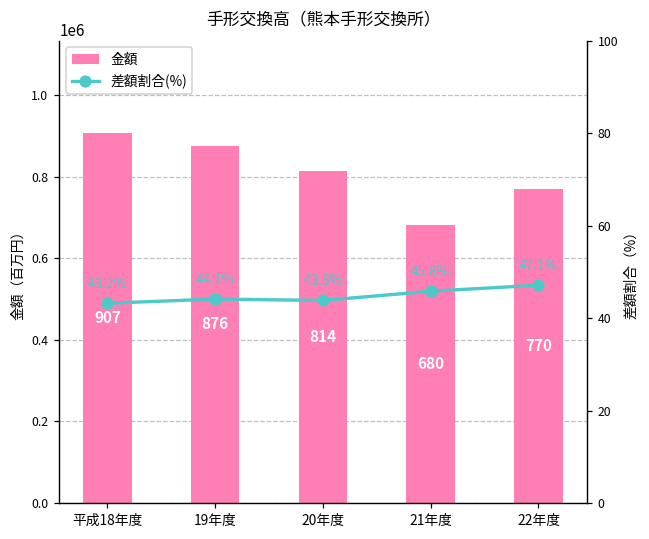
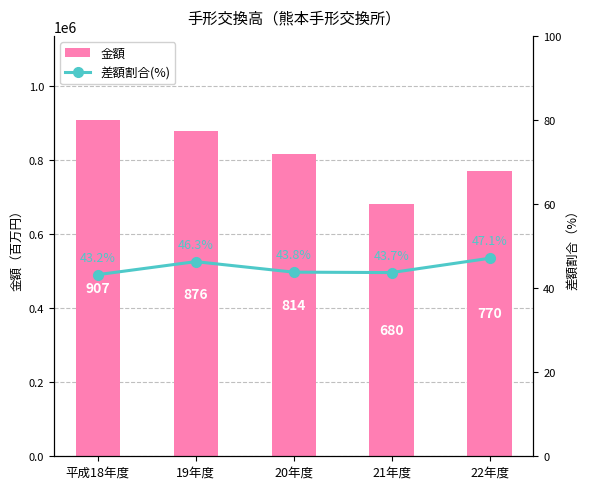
  {
    "差額割合(%)": {
      "平成18年度": "43.2%",
-     "19年度": "44.1%",
+     "19年度": "46.3%",
      "20年度": "43.8%",
-     "21年度": "45.8%",
+     "21年度": "43.7%",
      "22年度": "47.1%"
    }
  }
